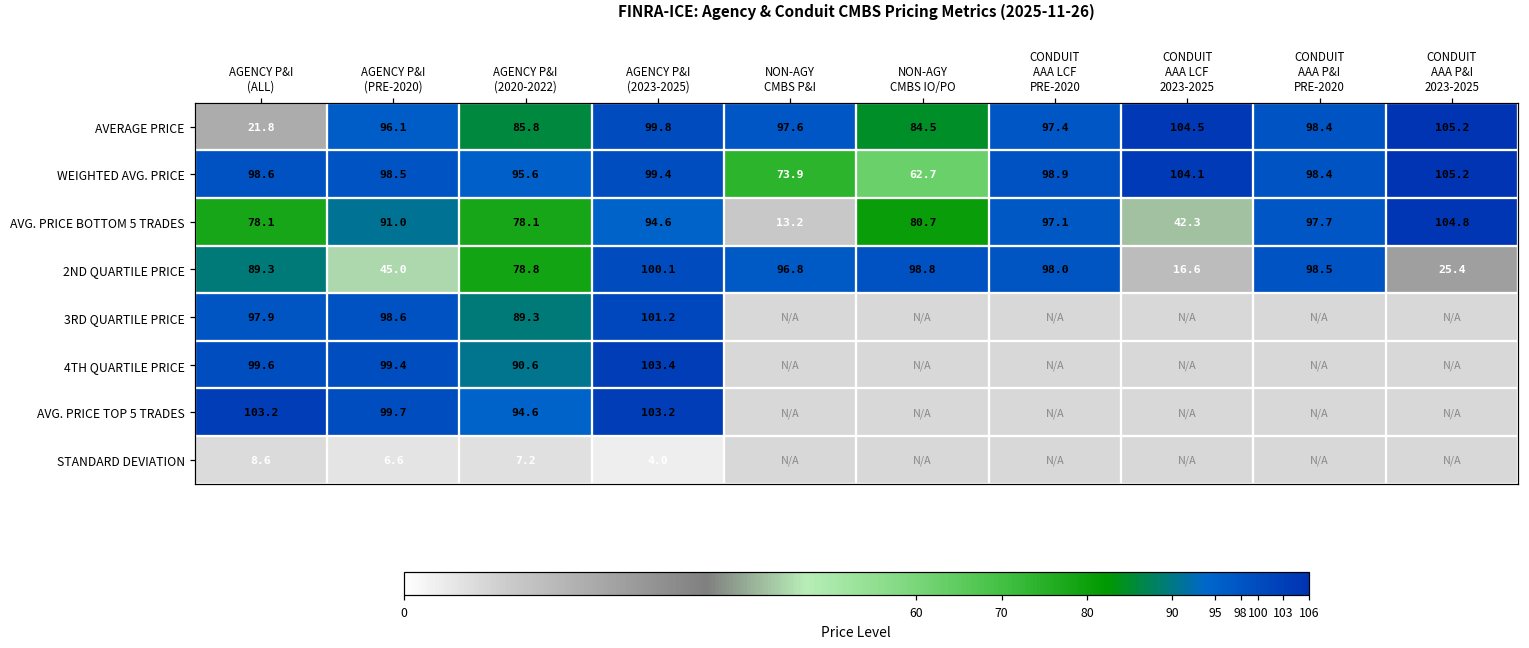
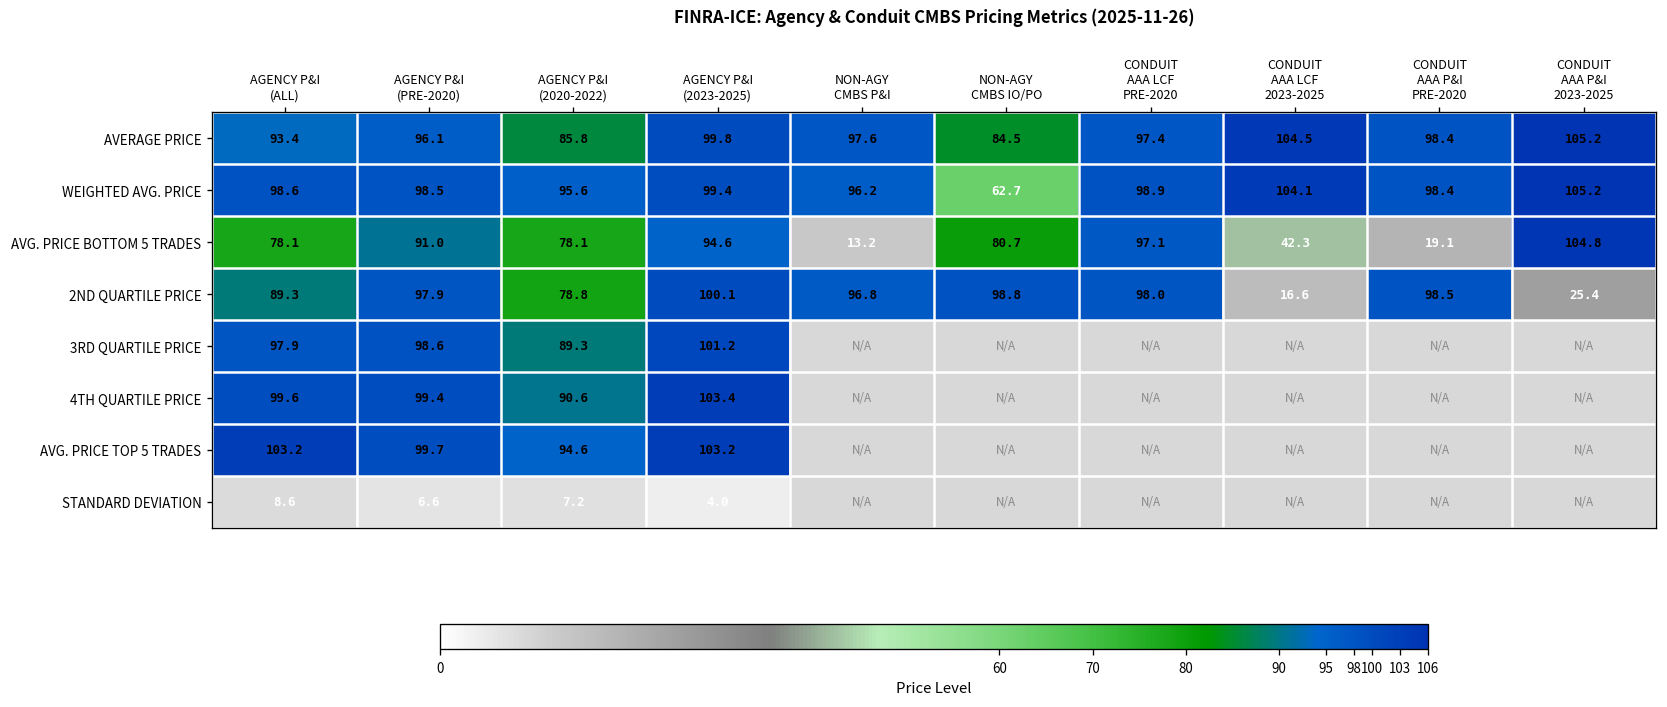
  {
    "AVERAGE PRICE": {
-     "AGENCY P&I (ALL)": 21.8,
+     "AGENCY P&I (ALL)": 93.4,
      "AGENCY P&I (PRE-2020)": 96.1,
      "AGENCY P&I (2020-2022)": 85.8,
      "AGENCY P&I (2023-2025)": 99.8,
      "NON-AGY CMBS P&I": 97.6,
      "NON-AGY CMBS IO/PO": 84.5,
      "CONDUIT AAA LCF PRE-2020": 97.4,
      "CONDUIT AAA LCF 2023-2025": 104.5,
      "CONDUIT AAA P&I PRE-2020": 98.4,
      "CONDUIT AAA P&I 2023-2025": 105.2
    },
    "WEIGHTED AVG. PRICE": {
      "AGENCY P&I (ALL)": 98.6,
      "AGENCY P&I (PRE-2020)": 98.5,
      "AGENCY P&I (2020-2022)": 95.6,
      "AGENCY P&I (2023-2025)": 99.4,
-     "NON-AGY CMBS P&I": 73.9,
+     "NON-AGY CMBS P&I": 96.2,
      "NON-AGY CMBS IO/PO": 62.7,
      "CONDUIT AAA LCF PRE-2020": 98.9,
      "CONDUIT AAA LCF 2023-2025": 104.1,
      "CONDUIT AAA P&I PRE-2020": 98.4,
      "CONDUIT AAA P&I 2023-2025": 105.2
    },
    "AVG. PRICE BOTTOM 5 TRADES": {
      "AGENCY P&I (ALL)": 78.1,
      "AGENCY P&I (PRE-2020)": 91.0,
      "AGENCY P&I (2020-2022)": 78.1,
      "AGENCY P&I (2023-2025)": 94.6,
      "NON-AGY CMBS P&I": 13.2,
      "NON-AGY CMBS IO/PO": 80.7,
      "CONDUIT AAA LCF PRE-2020": 97.1,
      "CONDUIT AAA LCF 2023-2025": 42.3,
-     "CONDUIT AAA P&I PRE-2020": 97.7,
+     "CONDUIT AAA P&I PRE-2020": 19.1,
      "CONDUIT AAA P&I 2023-2025": 104.8
    },
    "2ND QUARTILE PRICE": {
      "AGENCY P&I (ALL)": 89.3,
-     "AGENCY P&I (PRE-2020)": 45.0,
+     "AGENCY P&I (PRE-2020)": 97.9,
      "AGENCY P&I (2020-2022)": 78.8,
      "AGENCY P&I (2023-2025)": 100.1,
      "NON-AGY CMBS P&I": 96.8,
      "NON-AGY CMBS IO/PO": 98.8,
      "CONDUIT AAA LCF PRE-2020": 98.0,
      "CONDUIT AAA LCF 2023-2025": 16.6,
      "CONDUIT AAA P&I PRE-2020": 98.5,
      "CONDUIT AAA P&I 2023-2025": 25.4
    },
    "3RD QUARTILE PRICE": {
      "AGENCY P&I (ALL)": 97.9,
      "AGENCY P&I (PRE-2020)": 98.6,
      "AGENCY P&I (2020-2022)": 89.3,
      "AGENCY P&I (2023-2025)": 101.2
    },
    "4TH QUARTILE PRICE": {
      "AGENCY P&I (ALL)": 99.6,
      "AGENCY P&I (PRE-2020)": 99.4,
      "AGENCY P&I (2020-2022)": 90.6,
      "AGENCY P&I (2023-2025)": 103.4
    },
    "AVG. PRICE TOP 5 TRADES": {
      "AGENCY P&I (ALL)": 103.2,
      "AGENCY P&I (PRE-2020)": 99.7,
      "AGENCY P&I (2020-2022)": 94.6,
      "AGENCY P&I (2023-2025)": 103.2
    }
  }
